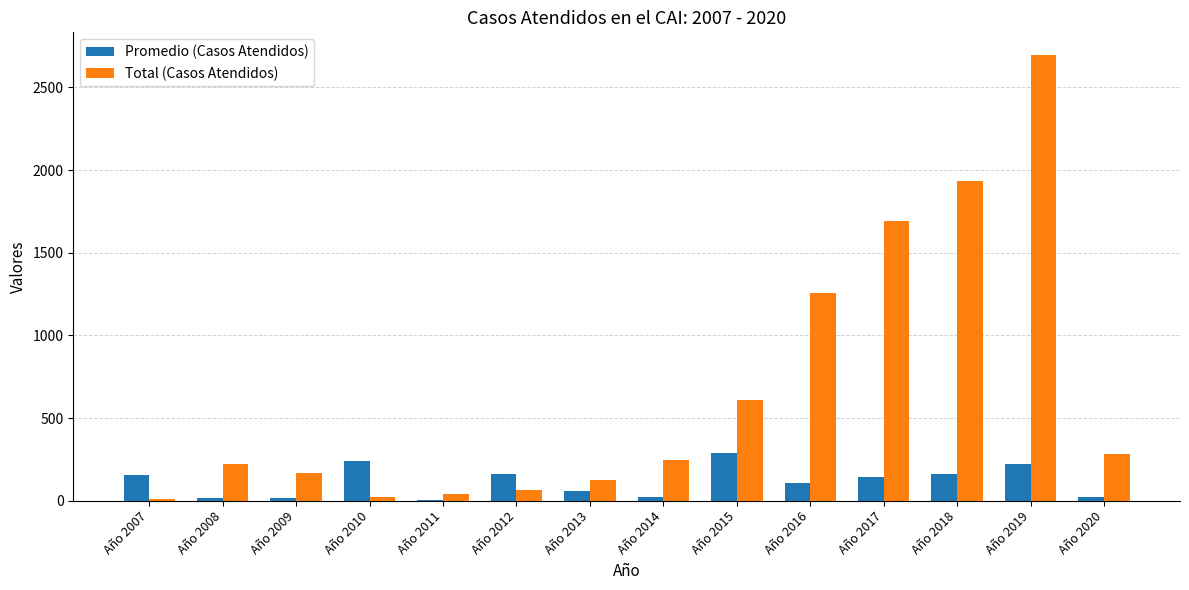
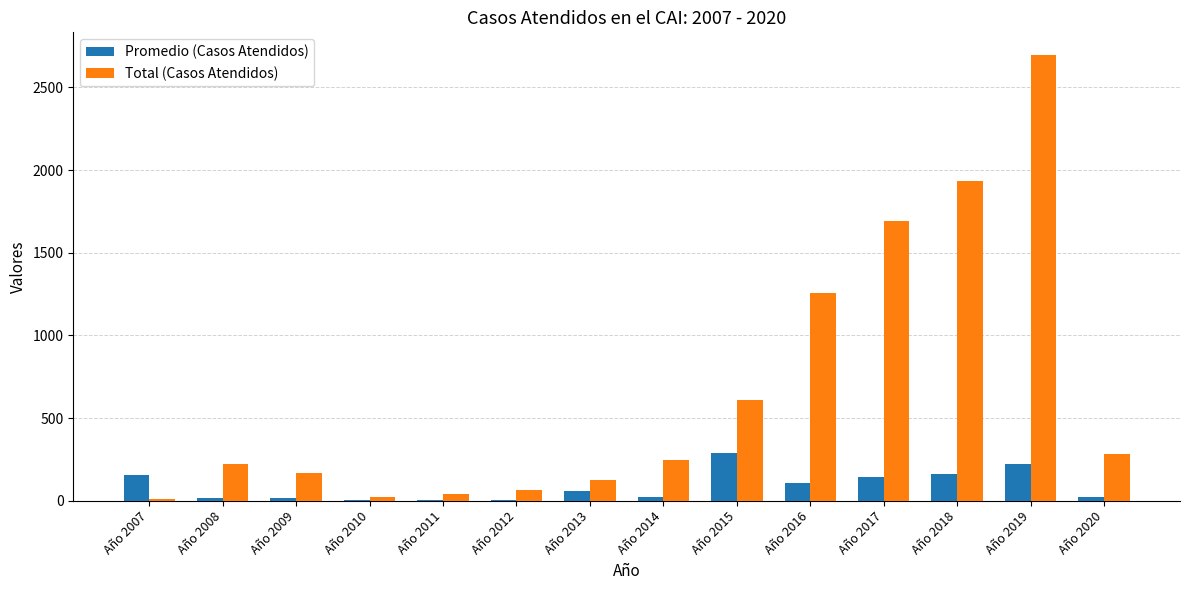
  {
    "Promedio (Casos Atendidos)": {
      "Año 2007": 160,
      "Año 2008": 20,
-     "Año 2010": 240,
-     "Año 2012": 160,
+     "Año 2010": 0,
+     "Año 2012": 10,
      "Año 2013": 60,
      "Año 2014": 20,
      "Año 2015": 290,
      "Año 2016": 100,
      "Año 2017": 140,
      "Año 2018": 160,
      "Año 2019": 220,
      "Año 2020": 20
    },
    "Total (Casos Atendidos)": {
      "Año 2008": 220,
      "Año 2009": 170,
      "Año 2010": 20,
      "Año 2011": 40,
      "Año 2012": 70,
      "Año 2013": 130,
      "Año 2014": 250,
      "Año 2015": 610,
      "Año 2016": 1260,
      "Año 2017": 1690,
      "Año 2018": 1940,
      "Año 2019": 2700,
      "Año 2020": 280
    }
  }
